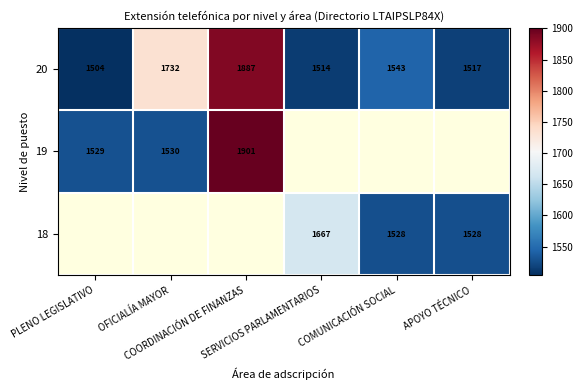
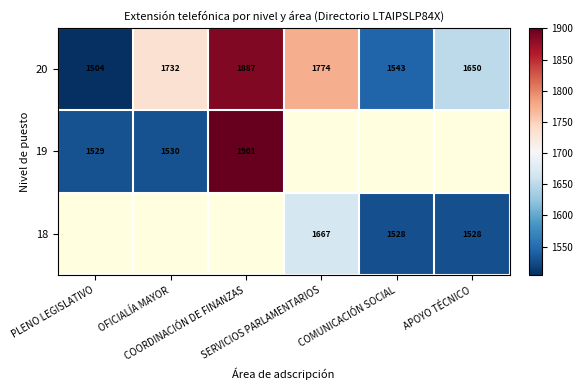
  {
    "20": {
      "PLENO LEGISLATIVO": 1504,
      "OFICIALÍA MAYOR": 1732,
      "COORDINACIÓN DE FINANZAS": 1887,
-     "SERVICIOS PARLAMENTARIOS": 1514,
+     "SERVICIOS PARLAMENTARIOS": 1774,
      "COMUNICACIÓN SOCIAL": 1543,
-     "APOYO TÉCNICO": 1517
+     "APOYO TÉCNICO": 1650
    },
    "19": {
      "PLENO LEGISLATIVO": 1529,
      "OFICIALÍA MAYOR": 1530,
      "COORDINACIÓN DE FINANZAS": 1901
    },
    "18": {
      "SERVICIOS PARLAMENTARIOS": 1667,
      "COMUNICACIÓN SOCIAL": 1528,
      "APOYO TÉCNICO": 1528
    }
  }
